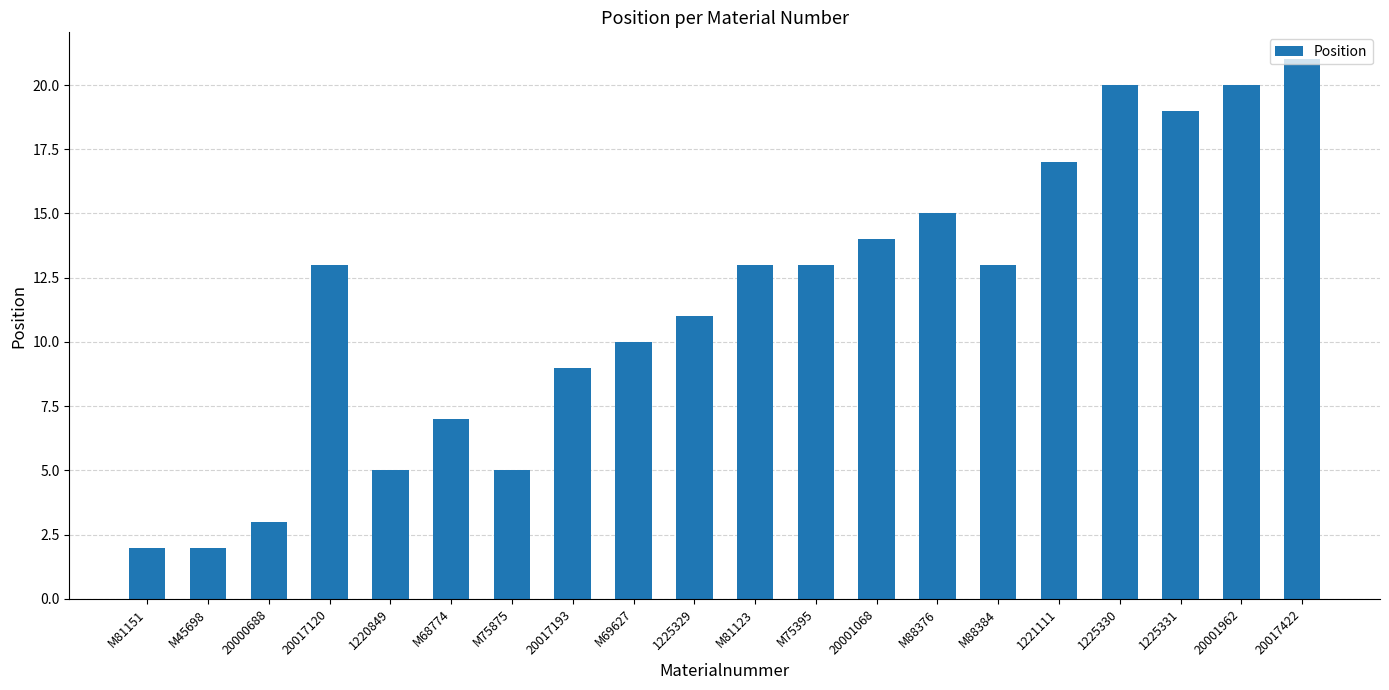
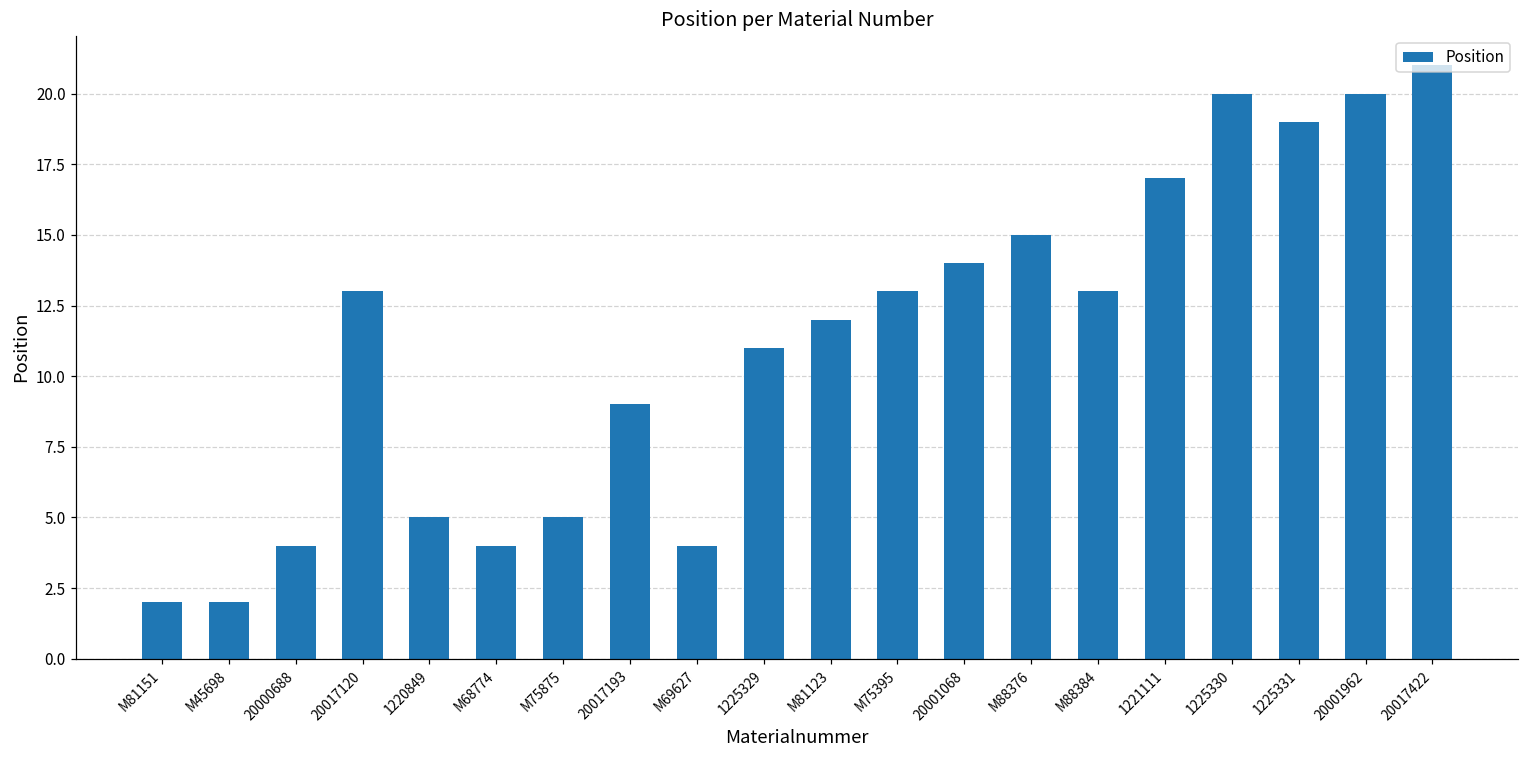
  {
    "M81151": 2,
    "M45698": 2,
-   "20000688": 3,
+   "20000688": 4,
    "20017120": 13,
    "1220849": 5,
-   "M68774": 7,
+   "M68774": 4,
    "M75875": 5,
    "20017193": 9,
-   "M69627": 10,
+   "M69627": 4,
    "1225329": 11,
-   "M81123": 13,
+   "M81123": 12,
    "M75395": 13,
    "20001068": 14,
    "M88376": 15,
    "M88384": 13,
    "1221111": 17,
    "1225330": 20,
    "1225331": 19,
    "20001962": 20
  }
